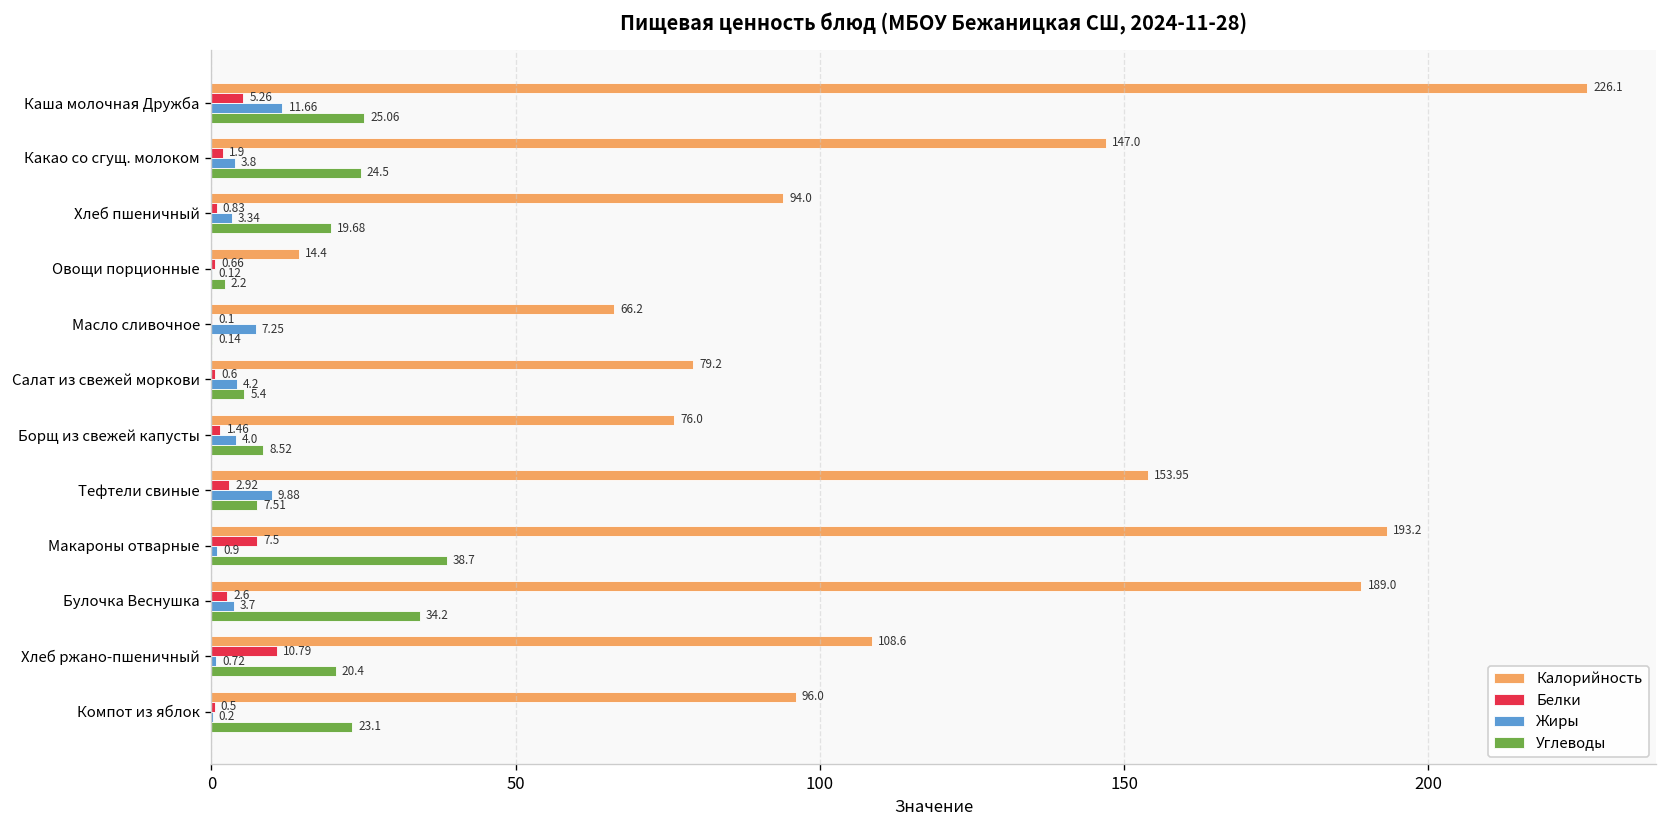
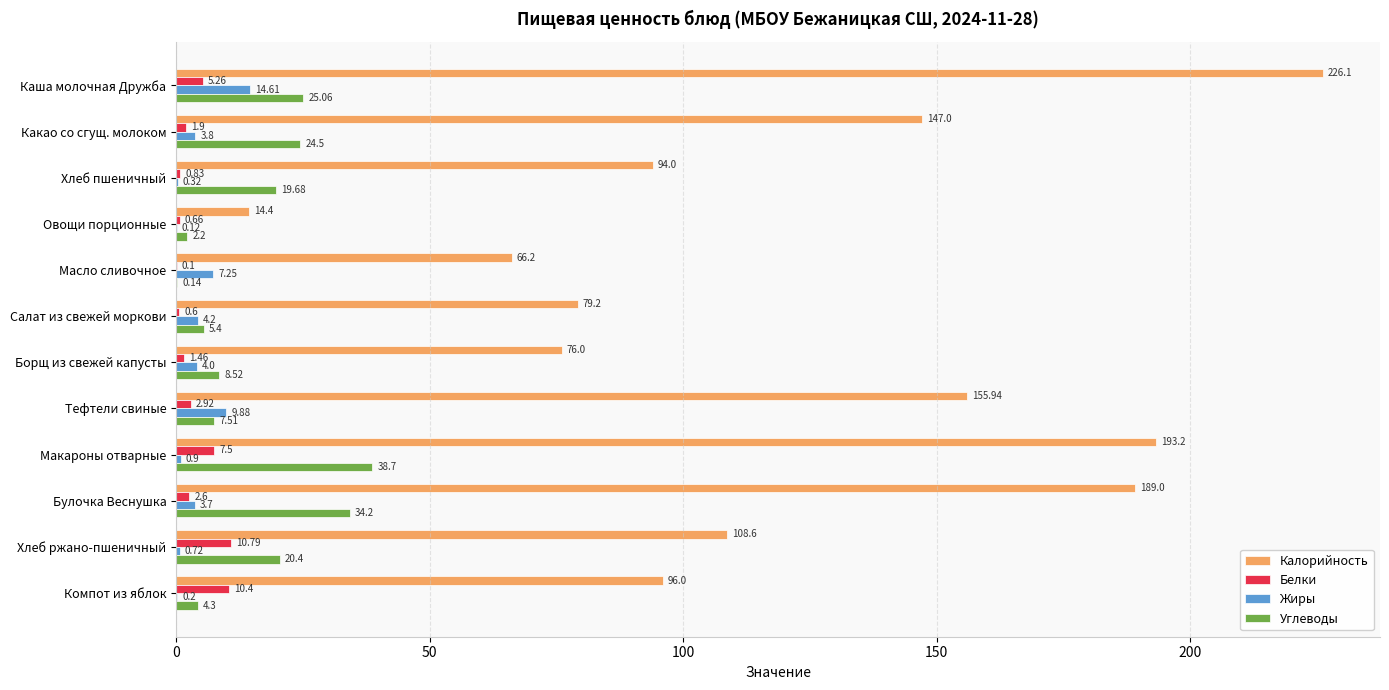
  {
    "Калорийность": {
      "Каша молочная Дружба": 226.1,
      "Какао со сгущ. молоком": 147.0,
      "Хлеб пшеничный": 94.0,
      "Овощи порционные": 14.4,
      "Масло сливочное": 66.2,
      "Салат из свежей моркови": 79.2,
      "Борщ из свежей капусты": 76.0,
-     "Тефтели свиные": 153.95,
+     "Тефтели свиные": 155.94,
      "Макароны отварные": 193.2,
      "Булочка Веснушка": 189.0,
      "Хлеб ржано-пшеничный": 108.6,
      "Компот из яблок": 96.0
    },
    "Белки": {
      "Каша молочная Дружба": 5.26,
      "Какао со сгущ. молоком": 1.9,
      "Хлеб пшеничный": 0.83,
      "Овощи порционные": 0.66,
      "Масло сливочное": 0.1,
      "Салат из свежей моркови": 0.6,
      "Борщ из свежей капусты": 1.46,
      "Тефтели свиные": 2.92,
      "Макароны отварные": 7.5,
      "Булочка Веснушка": 2.6,
      "Хлеб ржано-пшеничный": 10.79,
-     "Компот из яблок": 0.5
+     "Компот из яблок": 10.4
    },
    "Жиры": {
-     "Каша молочная Дружба": 11.66,
+     "Каша молочная Дружба": 14.61,
      "Какао со сгущ. молоком": 3.8,
-     "Хлеб пшеничный": 3.34,
+     "Хлеб пшеничный": 0.32,
      "Овощи порционные": 0.12,
      "Масло сливочное": 7.25,
      "Салат из свежей моркови": 4.2,
      "Борщ из свежей капусты": 4.0,
      "Тефтели свиные": 9.88,
      "Макароны отварные": 0.9,
      "Булочка Веснушка": 3.7,
      "Хлеб ржано-пшеничный": 0.72
    },
    "Углеводы": {
      "Каша молочная Дружба": 25.06,
      "Какао со сгущ. молоком": 24.5,
      "Хлеб пшеничный": 19.68,
      "Овощи порционные": 2.2,
      "Масло сливочное": 0.14,
      "Салат из свежей моркови": 5.4,
      "Борщ из свежей капусты": 8.52,
      "Тефтели свиные": 7.51,
      "Макароны отварные": 38.7,
      "Булочка Веснушка": 34.2,
      "Хлеб ржано-пшеничный": 20.4,
-     "Компот из яблок": 23.1
+     "Компот из яблок": 4.3
    }
  }
